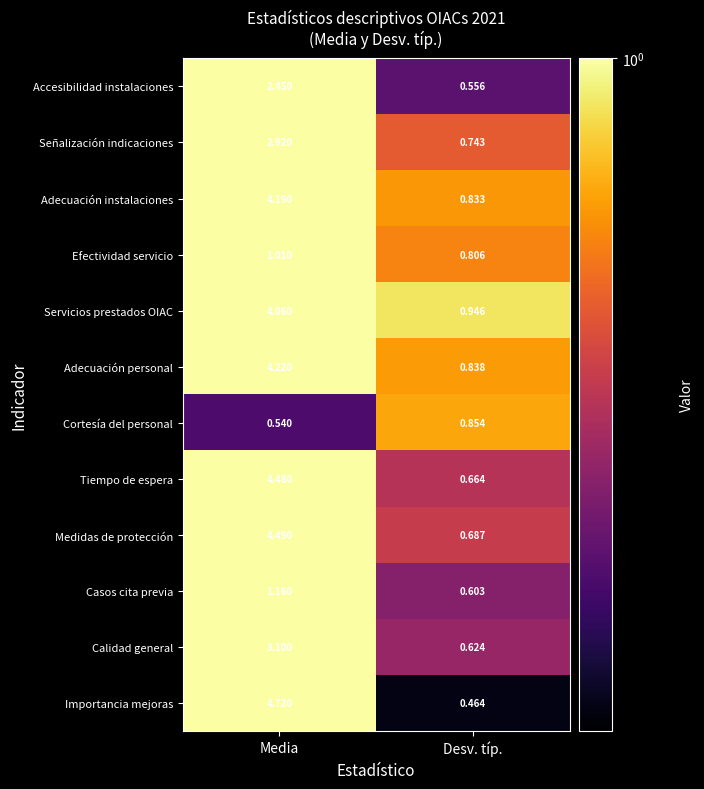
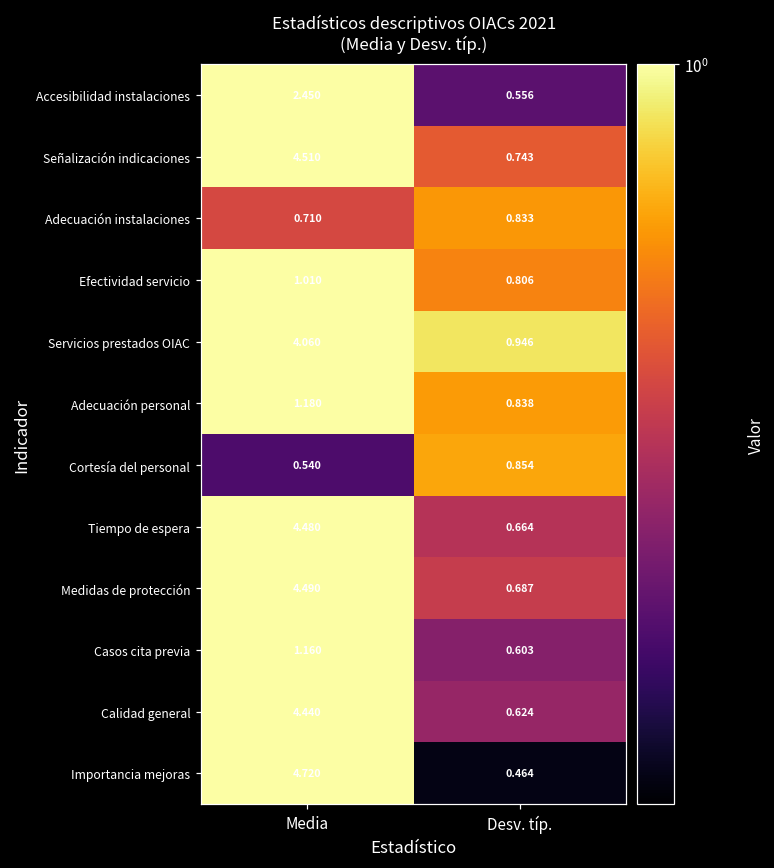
  {
    "Accesibilidad instalaciones": {
      "Media": 2.450,
      "Desv. típ.": 0.556
    },
    "Señalización indicaciones": {
-     "Media": 2.920,
+     "Media": 4.510,
      "Desv. típ.": 0.743
    },
    "Adecuación instalaciones": {
-     "Media": 4.190,
+     "Media": 0.710,
      "Desv. típ.": 0.833
    },
    "Efectividad servicio": {
      "Media": 1.010,
      "Desv. típ.": 0.806
    },
    "Servicios prestados OIAC": {
      "Media": 4.060,
      "Desv. típ.": 0.946
    },
    "Adecuación personal": {
-     "Media": 4.220,
+     "Media": 1.180,
      "Desv. típ.": 0.838
    },
    "Cortesía del personal": {
      "Media": 0.540,
      "Desv. típ.": 0.854
    },
    "Tiempo de espera": {
      "Media": 4.480,
      "Desv. típ.": 0.664
    },
    "Medidas de protección": {
      "Media": 4.490,
      "Desv. típ.": 0.687
    },
    "Casos cita previa": {
      "Media": 1.160,
      "Desv. típ.": 0.603
    },
    "Calidad general": {
-     "Media": 3.100,
+     "Media": 4.440,
      "Desv. típ.": 0.624
    },
    "Importancia mejoras": {
      "Media": 4.720,
      "Desv. típ.": 0.464
    }
  }
